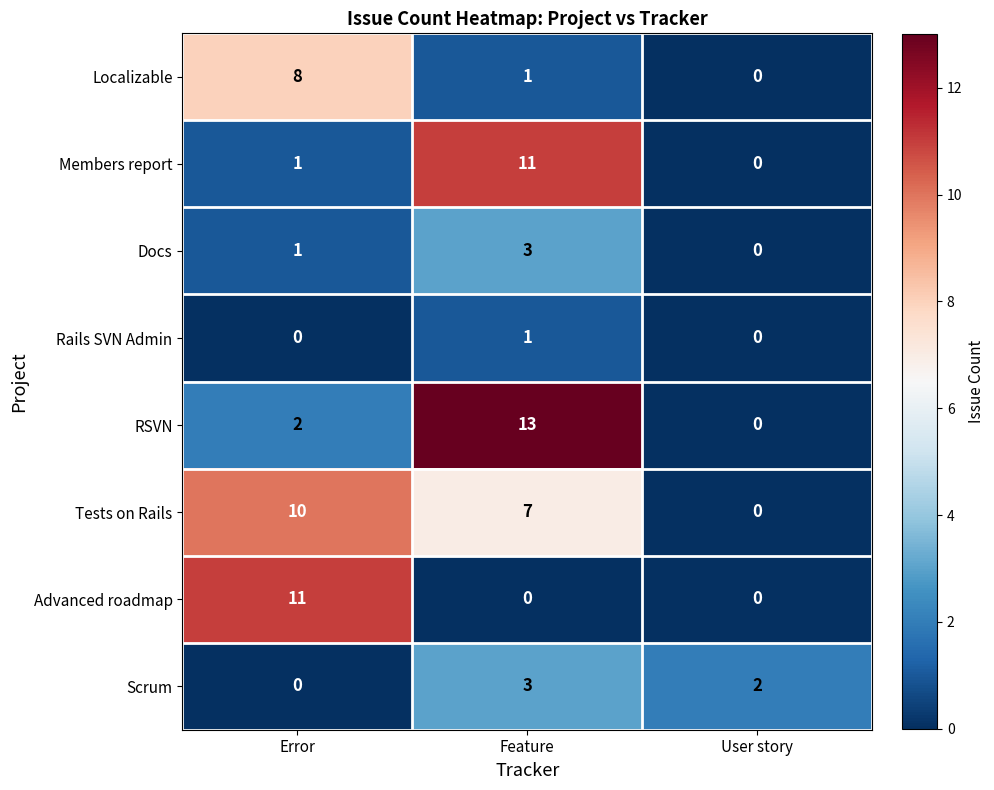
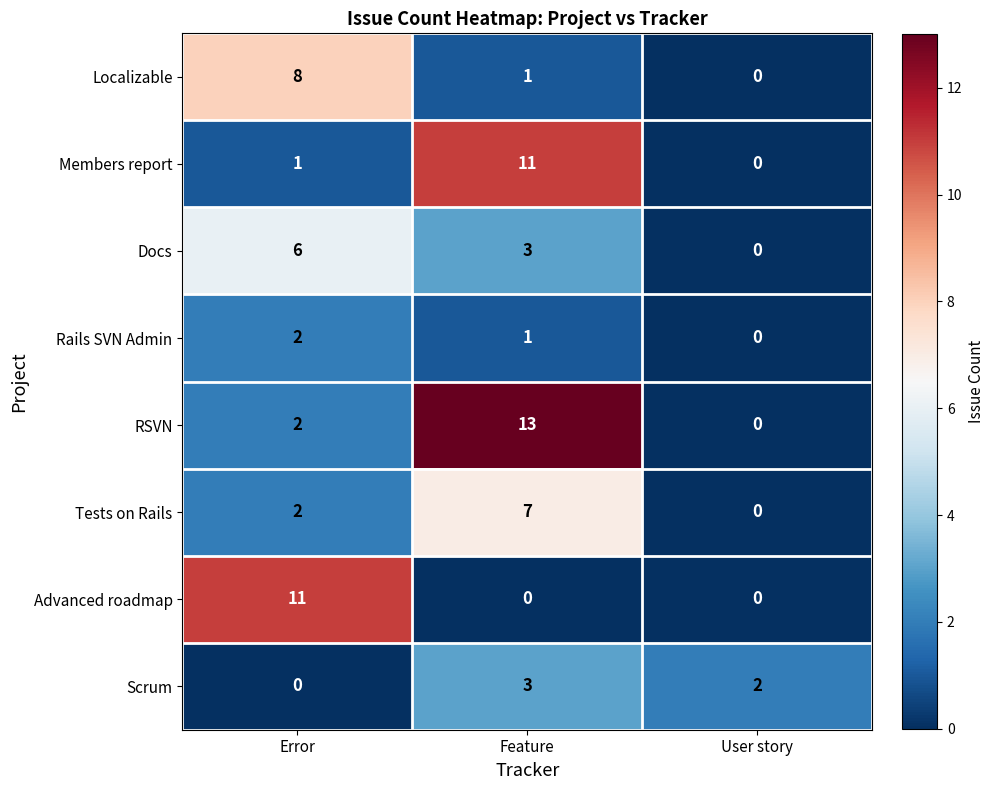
  {
    "Localizable": {
      "Error": 8,
      "Feature": 1,
      "User story": 0
    },
    "Members report": {
      "Error": 1,
      "Feature": 11,
      "User story": 0
    },
    "Docs": {
-     "Error": 1,
+     "Error": 6,
      "Feature": 3,
      "User story": 0
    },
    "Rails SVN Admin": {
-     "Error": 0,
+     "Error": 2,
      "Feature": 1,
      "User story": 0
    },
    "RSVN": {
      "Error": 2,
      "Feature": 13,
      "User story": 0
    },
    "Tests on Rails": {
-     "Error": 10,
+     "Error": 2,
      "Feature": 7,
      "User story": 0
    },
    "Advanced roadmap": {
      "Error": 11,
      "Feature": 0,
      "User story": 0
    },
    "Scrum": {
      "Error": 0,
      "Feature": 3,
      "User story": 2
    }
  }
